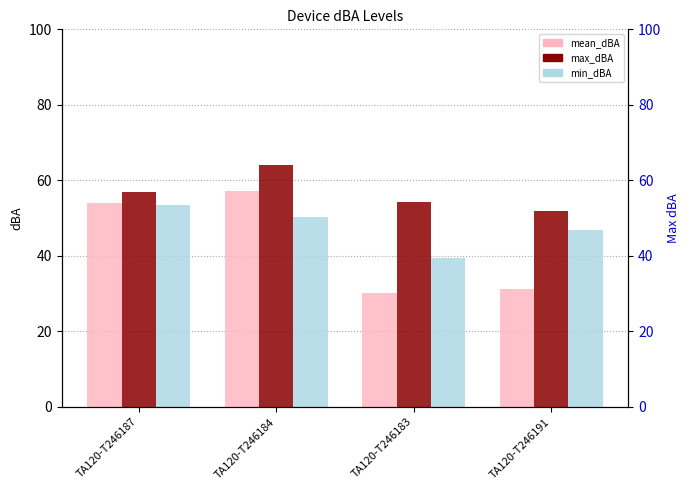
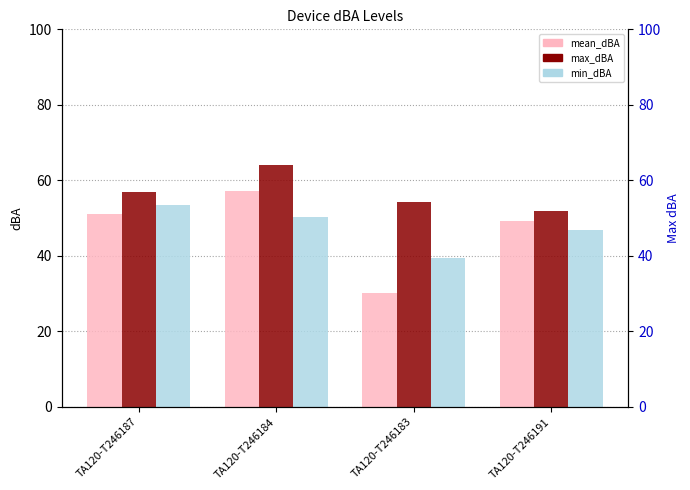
  {
    "mean_dBA": {
-     "TA120-T246187": 54,
+     "TA120-T246187": 51,
      "TA120-T246184": 57,
      "TA120-T246183": 30,
-     "TA120-T246191": 31
+     "TA120-T246191": 49
    },
    "max_dBA": {
      "TA120-T246187": 57,
      "TA120-T246184": 64,
      "TA120-T246183": 54,
      "TA120-T246191": 52
    },
    "min_dBA": {
      "TA120-T246187": 54,
      "TA120-T246184": 50,
      "TA120-T246183": 40,
      "TA120-T246191": 47
    }
  }
